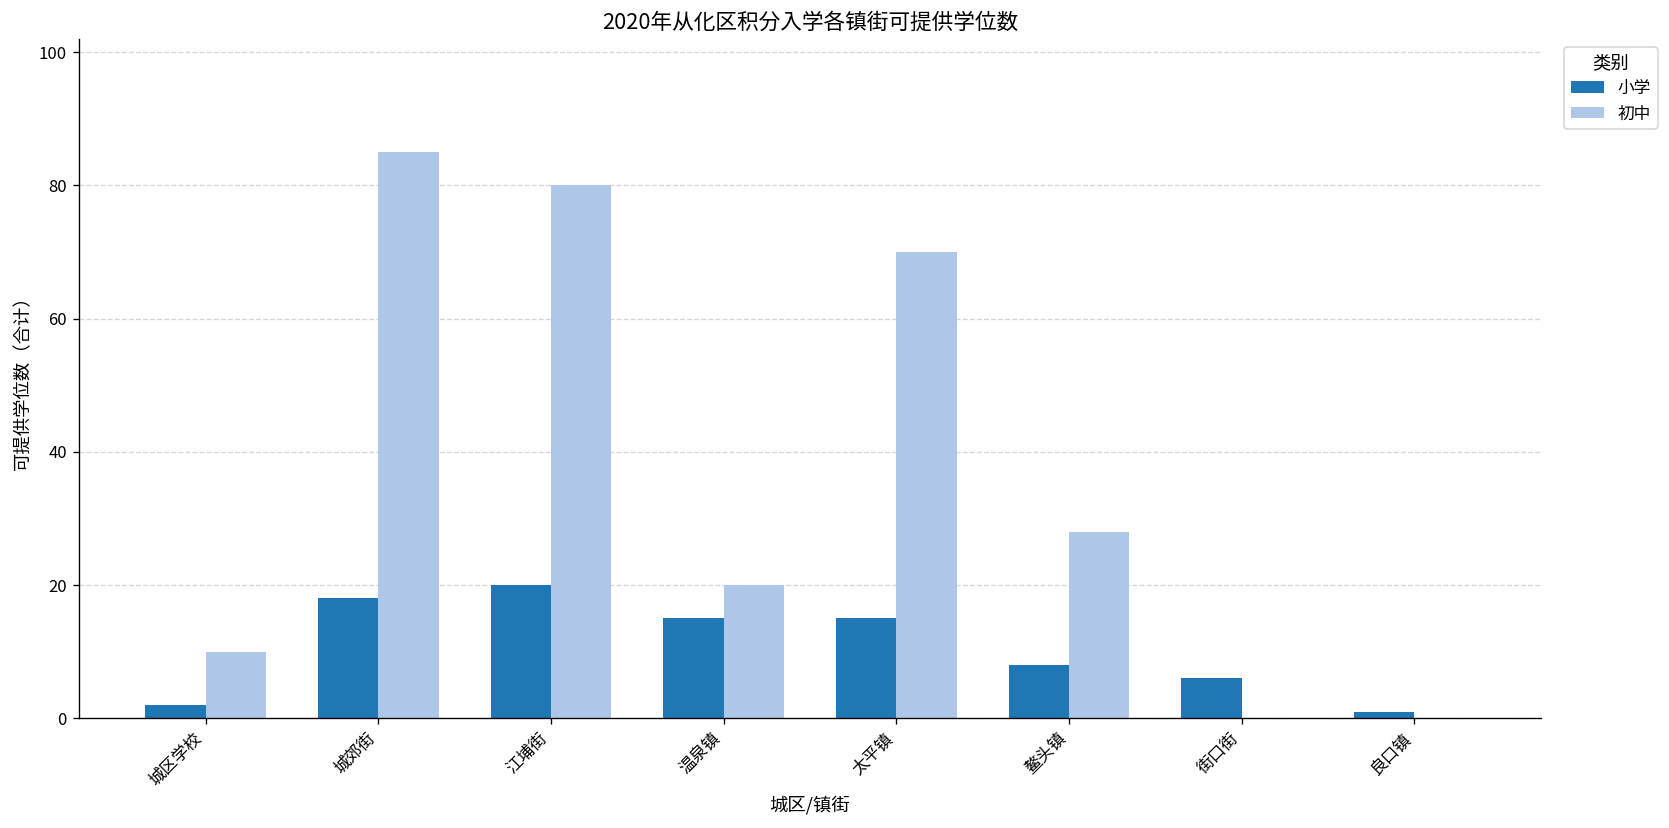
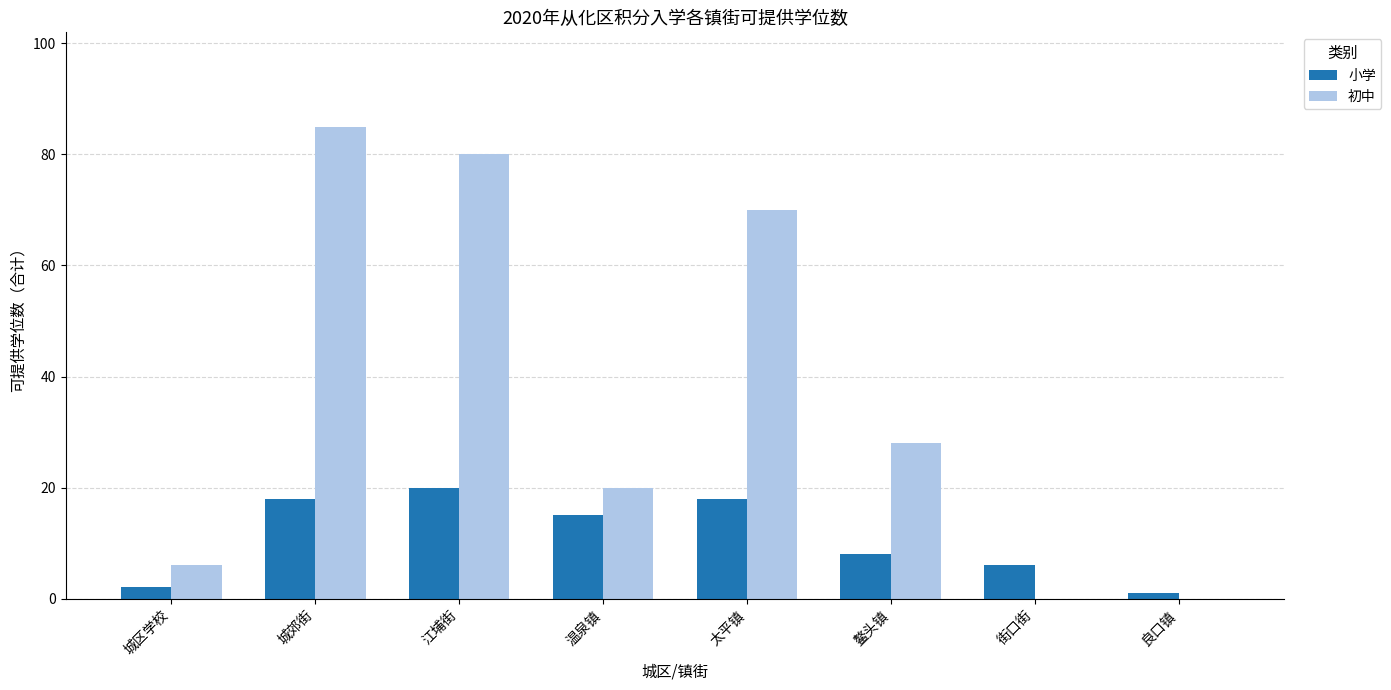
  {
    "小学": {
      "城区学校": 2,
      "城郊街": 18,
      "江埔街": 20,
      "温泉镇": 15,
-     "太平镇": 15,
+     "太平镇": 18,
      "鳌头镇": 8,
      "街口街": 6,
      "良口镇": 1
    },
    "初中": {
-     "城区学校": 10,
+     "城区学校": 6,
      "城郊街": 85,
      "江埔街": 80,
      "温泉镇": 20,
      "太平镇": 70,
      "鳌头镇": 28,
      "街口街": 0,
      "良口镇": 0
    }
  }
